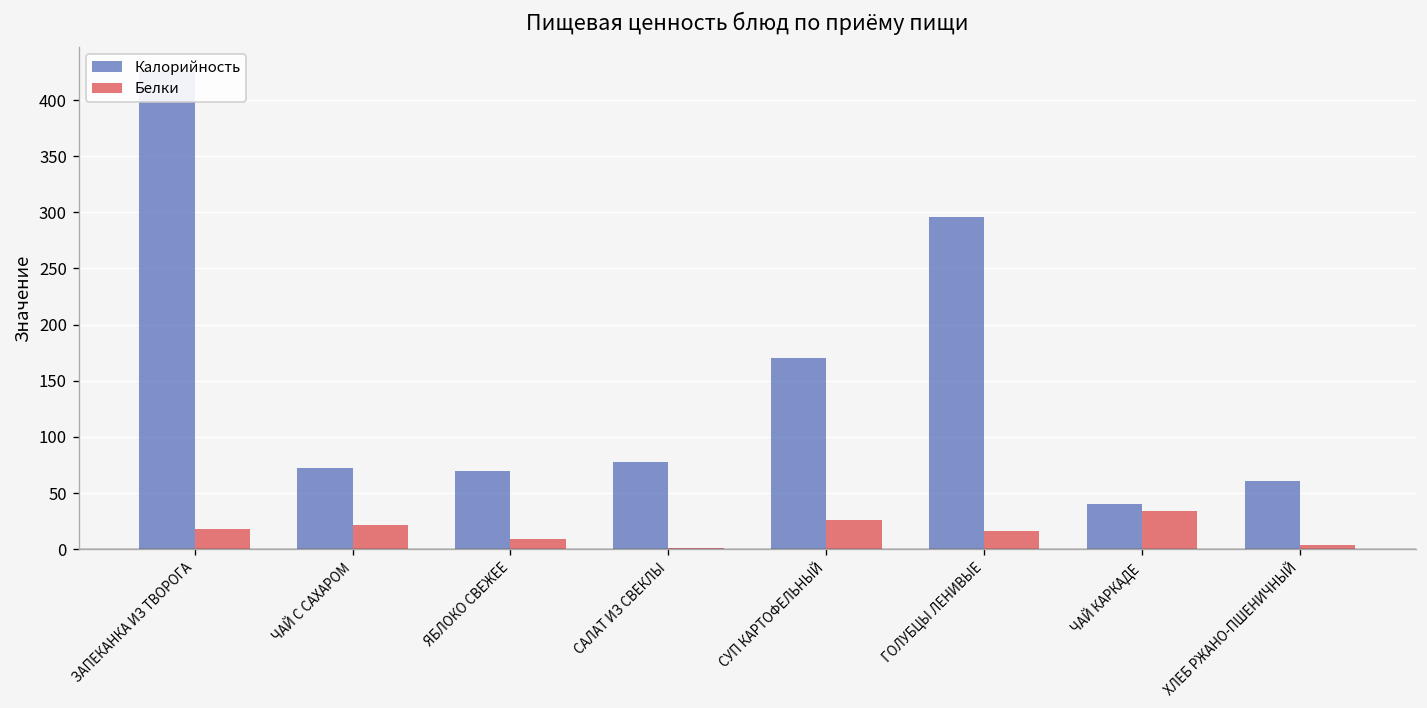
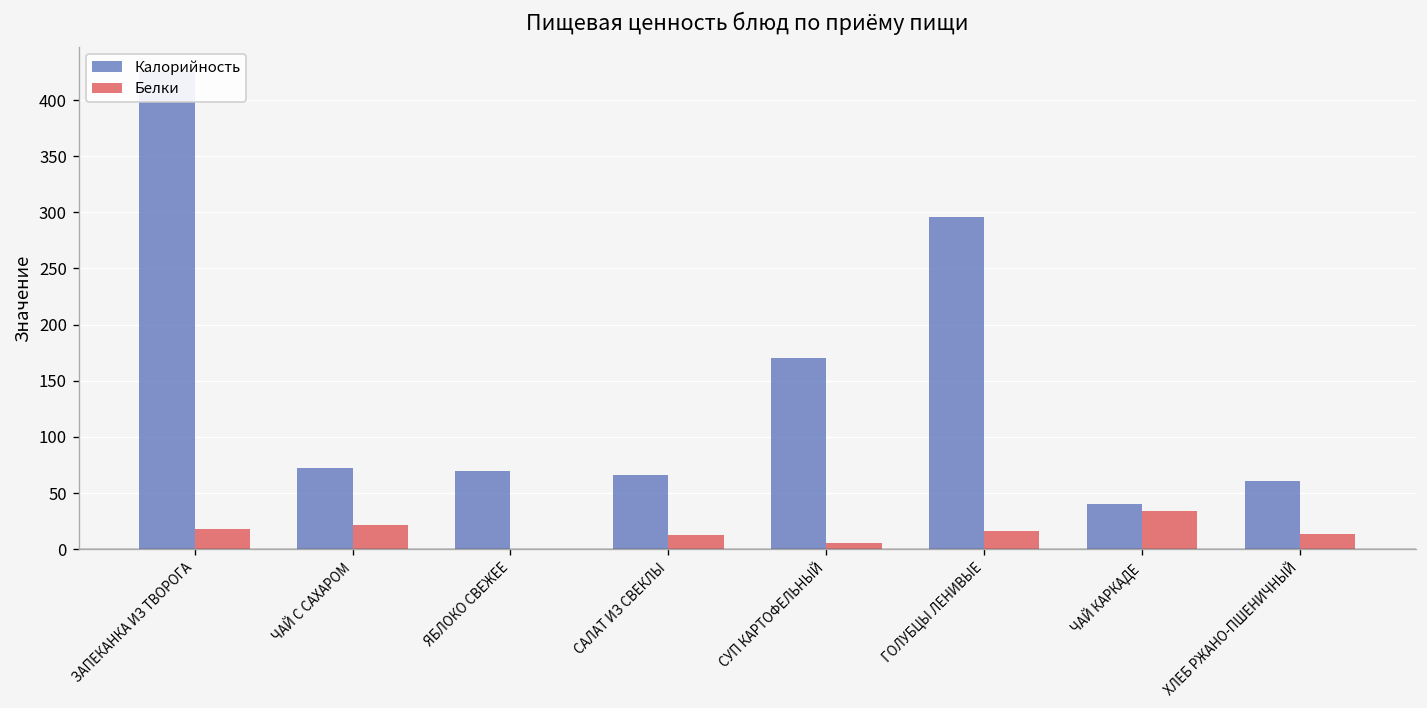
  {
    "Калорийность": {
      "ЧАЙ С САХАРОМ": 70,
      "ЯБЛОКО СВЕЖЕЕ": 70,
-     "САЛАТ ИЗ СВЕКЛЫ": 80,
+     "САЛАТ ИЗ СВЕКЛЫ": 70,
      "СУП КАРТОФЕЛЬНЫЙ": 170,
      "ГОЛУБЦЫ ЛЕНИВЫЕ": 300,
      "ЧАЙ КАРКАДЕ": 40,
      "ХЛЕБ РЖАНО-ПШЕНИЧНЫЙ": 60
    },
    "Белки": {
      "ЗАПЕКАНКА ИЗ ТВОРОГА": 20,
      "ЧАЙ С САХАРОМ": 20,
-     "ЯБЛОКО СВЕЖЕЕ": 10,
-     "САЛАТ ИЗ СВЕКЛЫ": 0,
-     "СУП КАРТОФЕЛЬНЫЙ": 30,
+     "ЯБЛОКО СВЕЖЕЕ": 0,
+     "САЛАТ ИЗ СВЕКЛЫ": 10,
+     "СУП КАРТОФЕЛЬНЫЙ": 10,
      "ГОЛУБЦЫ ЛЕНИВЫЕ": 20,
      "ЧАЙ КАРКАДЕ": 30,
-     "ХЛЕБ РЖАНО-ПШЕНИЧНЫЙ": 0
+     "ХЛЕБ РЖАНО-ПШЕНИЧНЫЙ": 10
    }
  }
